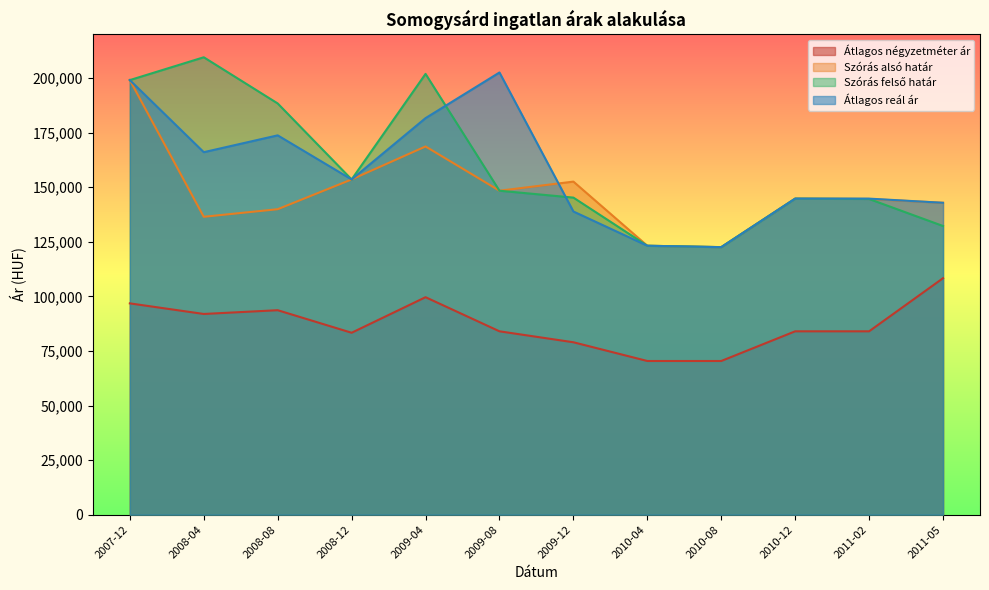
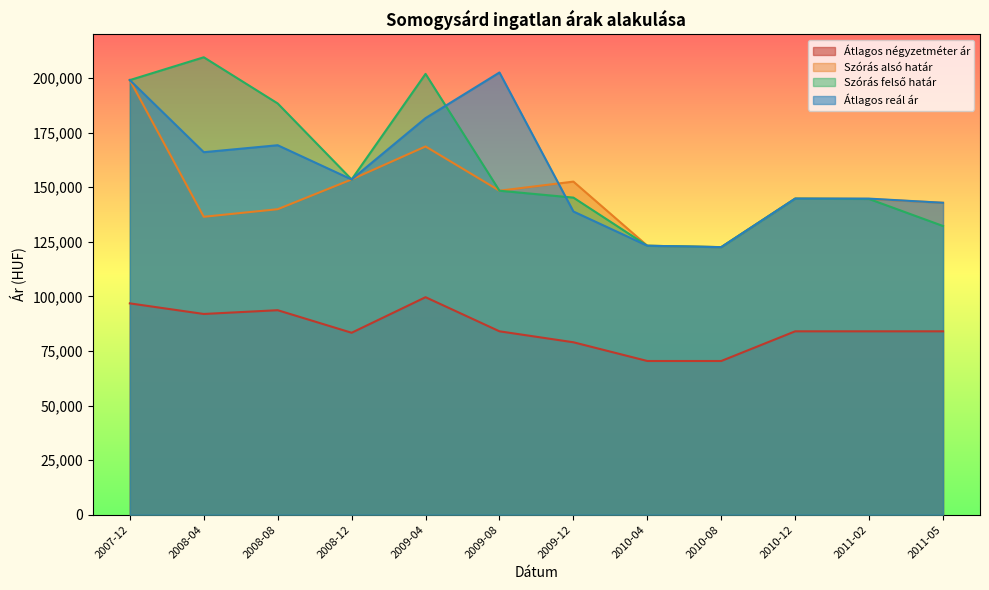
  {
    "Átlagos négyzetméter ár": {
      "2007-12": "97,000",
      "2008-04": "92,000",
      "2008-08": "94,000",
      "2008-12": "83,000",
      "2009-04": "100,000",
      "2009-08": "84,000",
      "2009-12": "79,000",
      "2010-04": "70,000",
      "2010-08": "70,000",
      "2010-12": "84,000",
      "2011-02": "84,000",
-     "2011-05": "108,000"
+     "2011-05": "84,000"
    },
    "Szórás alsó határ": {
      "2008-04": "136,000",
      "2008-08": "140,000",
      "2009-04": "169,000",
      "2009-12": "153,000"
    },
    "Szórás felső határ": {
      "2008-04": "210,000",
      "2008-08": "188,000",
      "2009-04": "202,000",
      "2009-12": "145,000",
      "2011-05": "132,000"
    },
    "Átlagos reál ár": {
      "2008-04": "166,000",
-     "2008-08": "174,000",
+     "2008-08": "169,000",
      "2009-04": "182,000",
      "2009-08": "203,000",
      "2009-12": "139,000"
    }
  }
